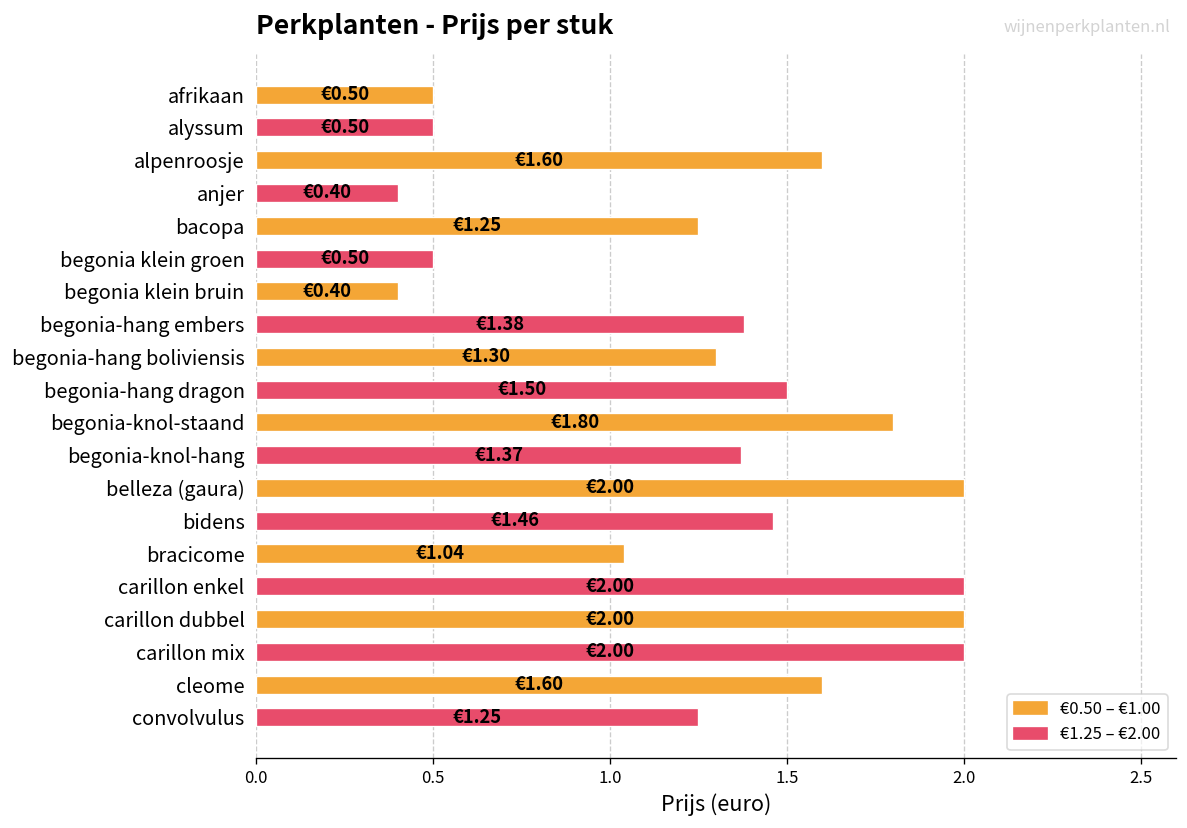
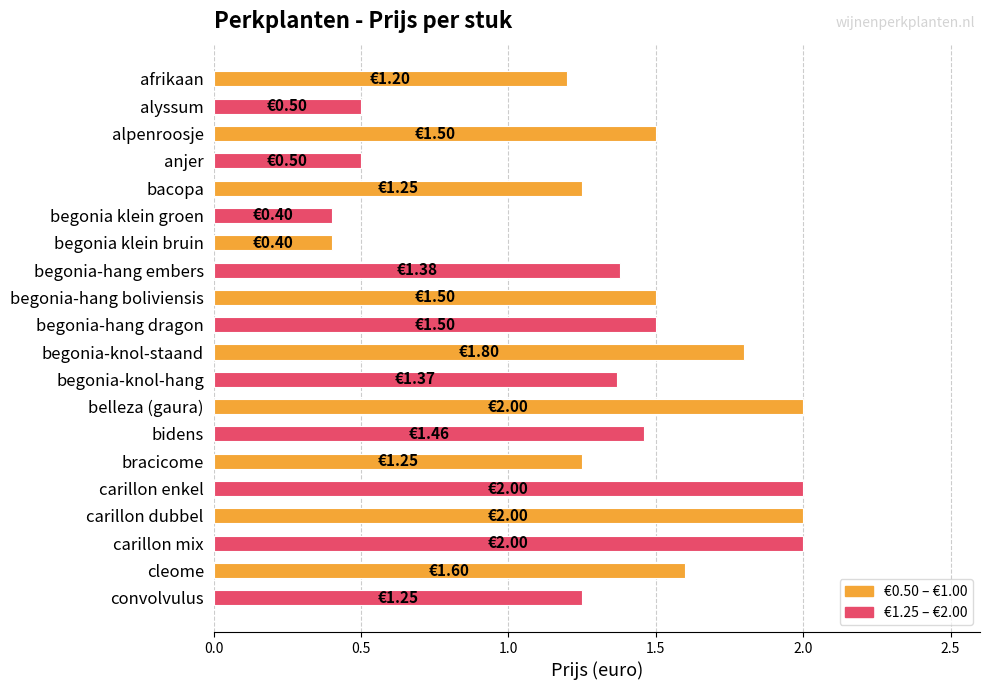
  {
-   "afrikaan": "€0.50",
+   "afrikaan": "€1.20",
    "alyssum": "€0.50",
-   "alpenroosje": "€1.60",
-   "anjer": "€0.40",
+   "alpenroosje": "€1.50",
+   "anjer": "€0.50",
    "bacopa": "€1.25",
-   "begonia klein groen": "€0.50",
+   "begonia klein groen": "€0.40",
    "begonia klein bruin": "€0.40",
    "begonia-hang embers": "€1.38",
-   "begonia-hang boliviensis": "€1.30",
+   "begonia-hang boliviensis": "€1.50",
    "begonia-hang dragon": "€1.50",
    "begonia-knol-staand": "€1.80",
    "begonia-knol-hang": "€1.37",
    "belleza (gaura)": "€2.00",
    "bidens": "€1.46",
-   "bracicome": "€1.04",
+   "bracicome": "€1.25",
    "carillon enkel": "€2.00",
    "carillon dubbel": "€2.00",
    "carillon mix": "€2.00",
    "cleome": "€1.60",
    "convolvulus": "€1.25"
  }
